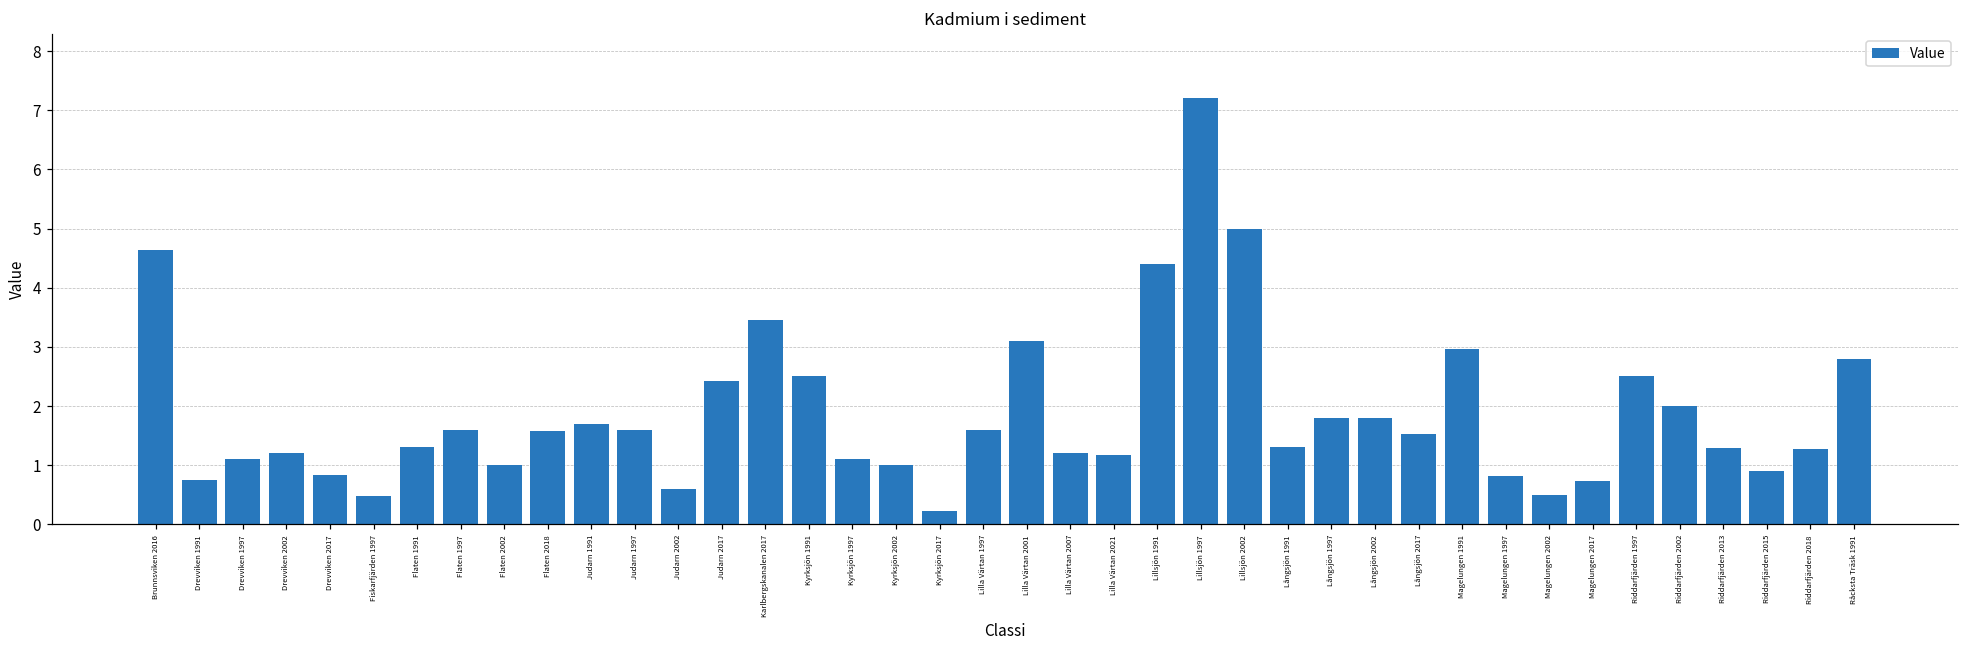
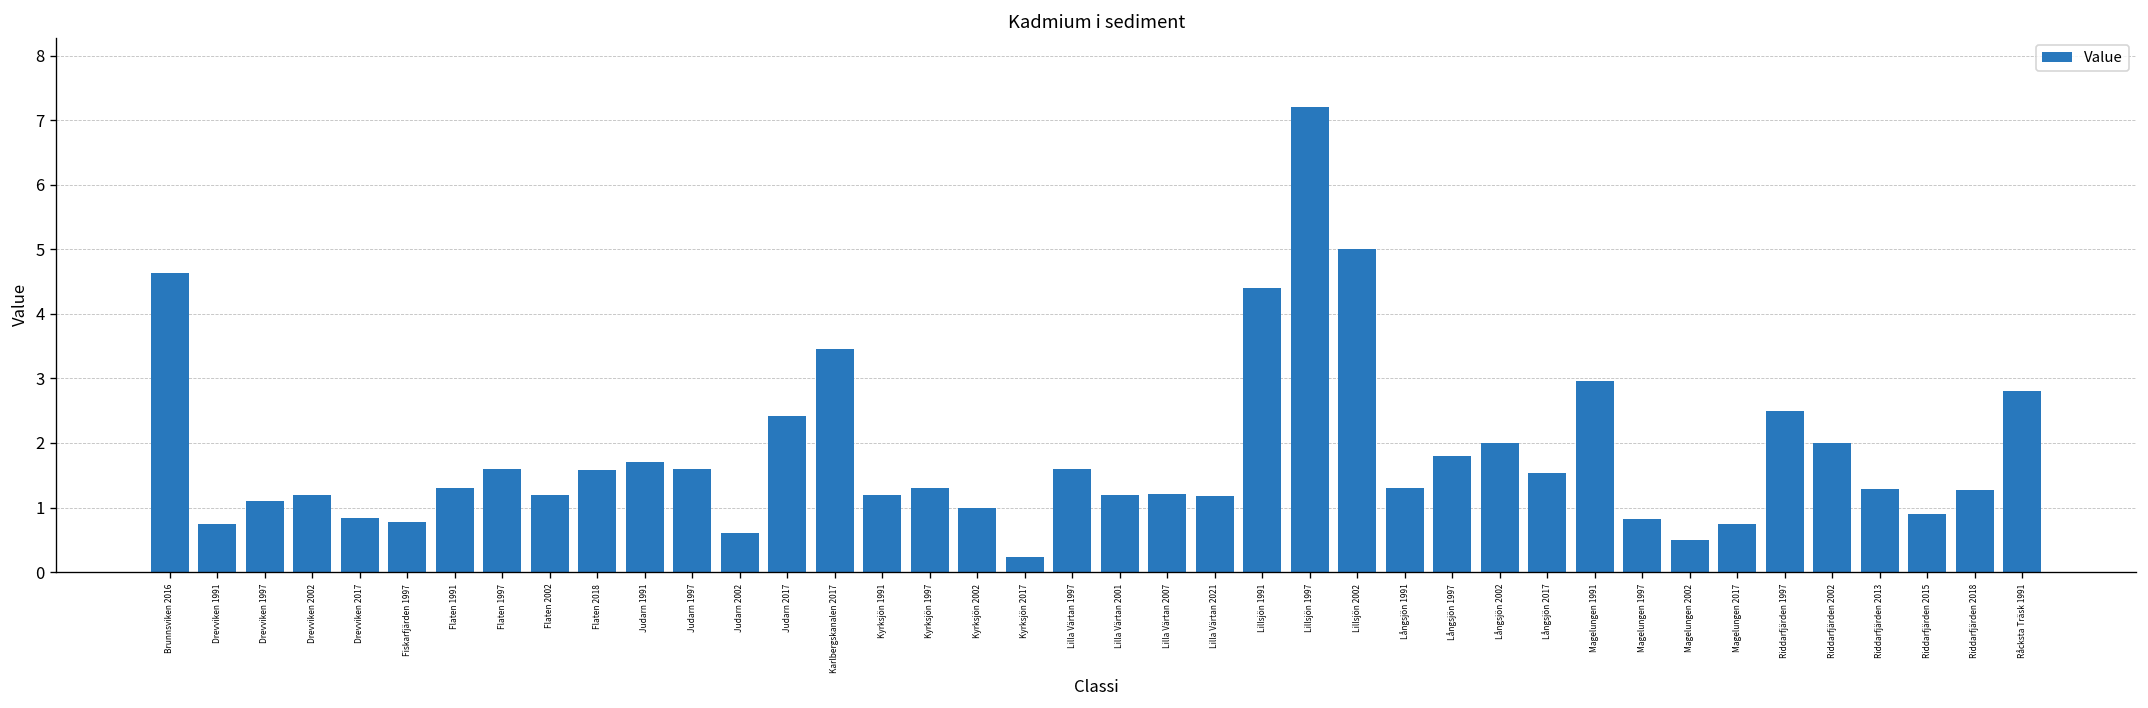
  {
    "Brunnsviken 2016": 4.6,
    "Drevviken 1991": 0.8,
    "Drevviken 1997": 1.1,
    "Drevviken 2002": 1.2,
    "Drevviken 2017": 0.8,
-   "Fiskarfjärden 1997": 0.5,
+   "Fiskarfjärden 1997": 0.8,
    "Flaten 1991": 1.3,
    "Flaten 1997": 1.6,
-   "Flaten 2002": 1.0,
+   "Flaten 2002": 1.2,
    "Flaten 2018": 1.6,
    "Judarn 1991": 1.7,
    "Judarn 1997": 1.6,
    "Judarn 2002": 0.6,
    "Judarn 2017": 2.4,
    "Karlbergskanalen 2017": 3.5,
-   "Kyrksjön 1991": 2.5,
-   "Kyrksjön 1997": 1.1,
+   "Kyrksjön 1991": 1.2,
+   "Kyrksjön 1997": 1.3,
    "Kyrksjön 2002": 1.0,
    "Kyrksjön 2017": 0.2,
    "Lilla Värtan 1997": 1.6,
-   "Lilla Värtan 2001": 3.1,
+   "Lilla Värtan 2001": 1.2,
    "Lilla Värtan 2007": 1.2,
    "Lilla Värtan 2021": 1.2,
    "Lillsjön 1991": 4.4,
    "Lillsjön 1997": 7.2,
    "Lillsjön 2002": 5.0,
    "Långsjön 1991": 1.3,
    "Långsjön 1997": 1.8,
-   "Långsjön 2002": 1.8,
+   "Långsjön 2002": 2.0,
    "Långsjön 2017": 1.5,
    "Magelungen 1991": 3.0,
    "Magelungen 1997": 0.8,
    "Magelungen 2002": 0.5,
    "Magelungen 2017": 0.7,
    "Riddarfjärden 1997": 2.5,
    "Riddarfjärden 2002": 2.0,
    "Riddarfjärden 2013": 1.3,
    "Riddarfjärden 2015": 0.9,
    "Riddarfjärden 2018": 1.3,
    "Råcksta Träsk 1991": 2.8
  }
